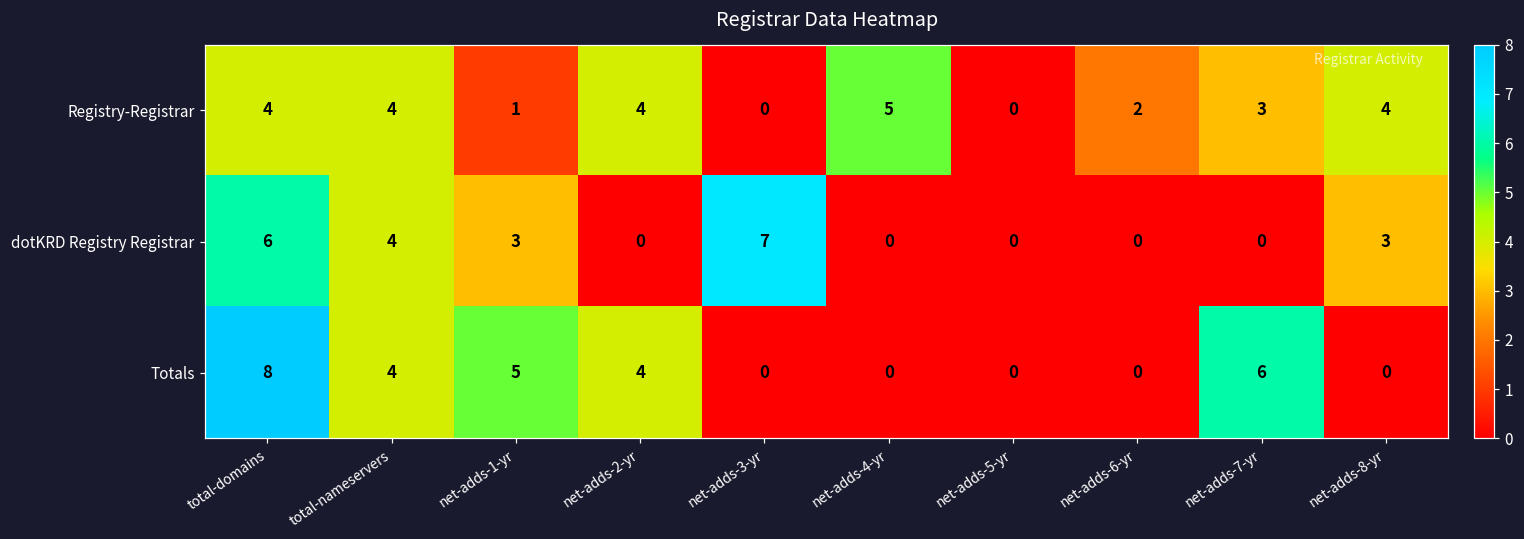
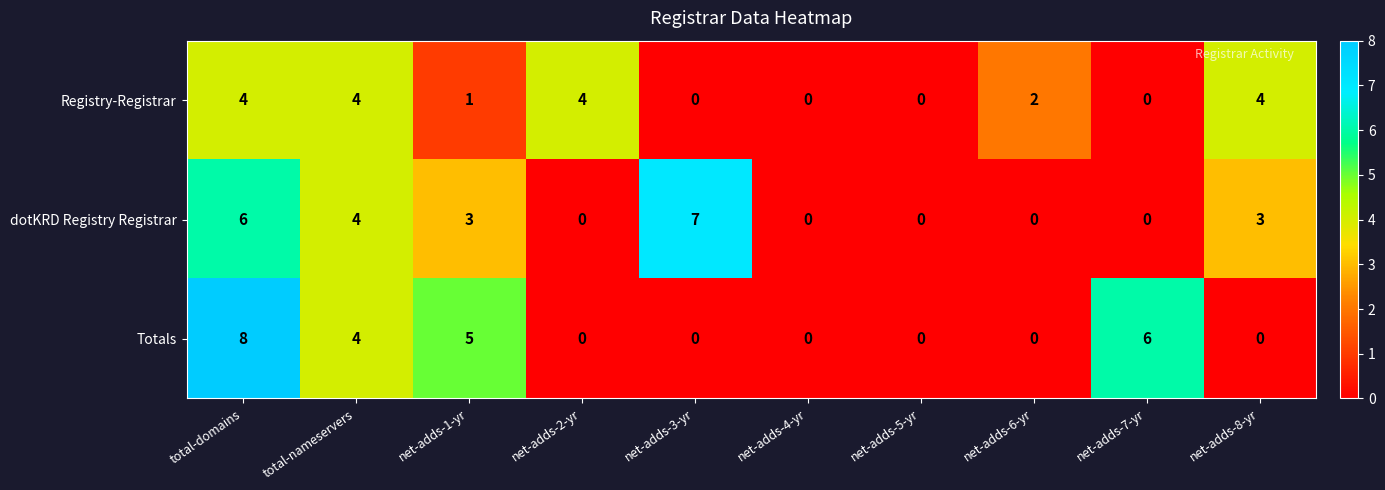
  {
    "Registry-Registrar": {
      "total-domains": 4,
      "total-nameservers": 4,
      "net-adds-1-yr": 1,
      "net-adds-2-yr": 4,
      "net-adds-3-yr": 0,
-     "net-adds-4-yr": 5,
+     "net-adds-4-yr": 0,
      "net-adds-5-yr": 0,
      "net-adds-6-yr": 2,
-     "net-adds-7-yr": 3
+     "net-adds-7-yr": 0
    },
    "dotKRD Registry Registrar": {
      "total-domains": 6,
      "total-nameservers": 4,
      "net-adds-1-yr": 3,
      "net-adds-2-yr": 0,
      "net-adds-3-yr": 7,
      "net-adds-4-yr": 0,
      "net-adds-5-yr": 0,
      "net-adds-6-yr": 0,
      "net-adds-7-yr": 0,
      "net-adds-8-yr": 3
    },
    "Totals": {
      "total-domains": 8,
      "total-nameservers": 4,
      "net-adds-1-yr": 5,
-     "net-adds-2-yr": 4,
+     "net-adds-2-yr": 0,
      "net-adds-3-yr": 0,
      "net-adds-4-yr": 0,
      "net-adds-5-yr": 0,
      "net-adds-6-yr": 0,
      "net-adds-7-yr": 6,
      "net-adds-8-yr": 0
    }
  }
